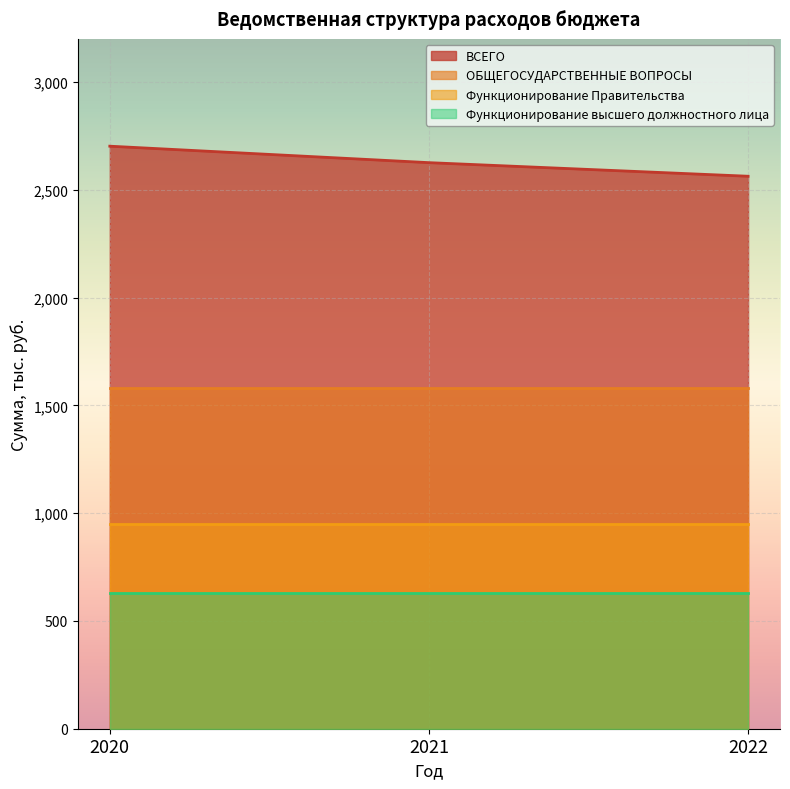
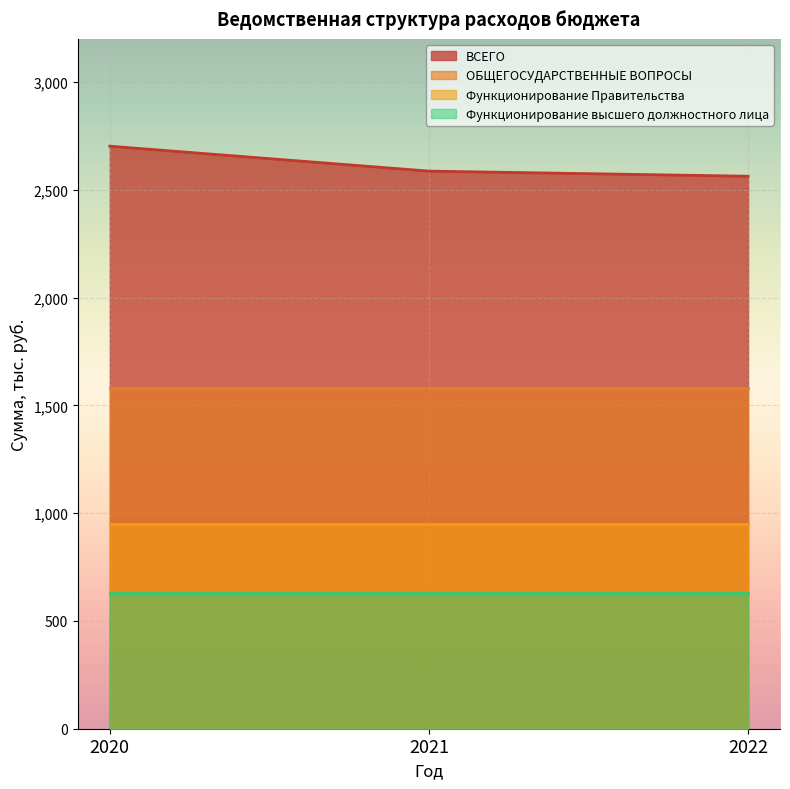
  {
    "ВСЕГО": {
      "2020": "2,700",
-     "2021": "2,630",
+     "2021": "2,590",
      "2022": "2,560"
    },
    "Функционирование высшего должностного лица": {
      "2020": "630",
      "2021": "630",
      "2022": "630"
    }
  }
